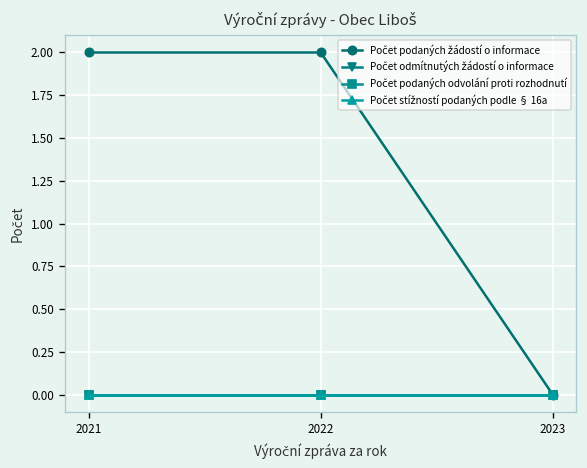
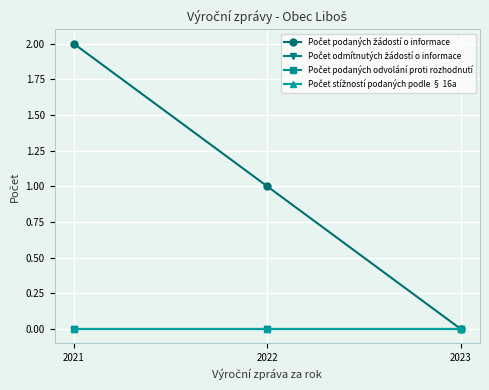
  {
    "Počet podaných žádostí o informace": {
      "2021": 2,
-     "2022": 2
+     "2022": 1
    },
    "Počet stížností podaných podle § 16a": {
      "2021": 0,
      "2022": 0
    }
  }
